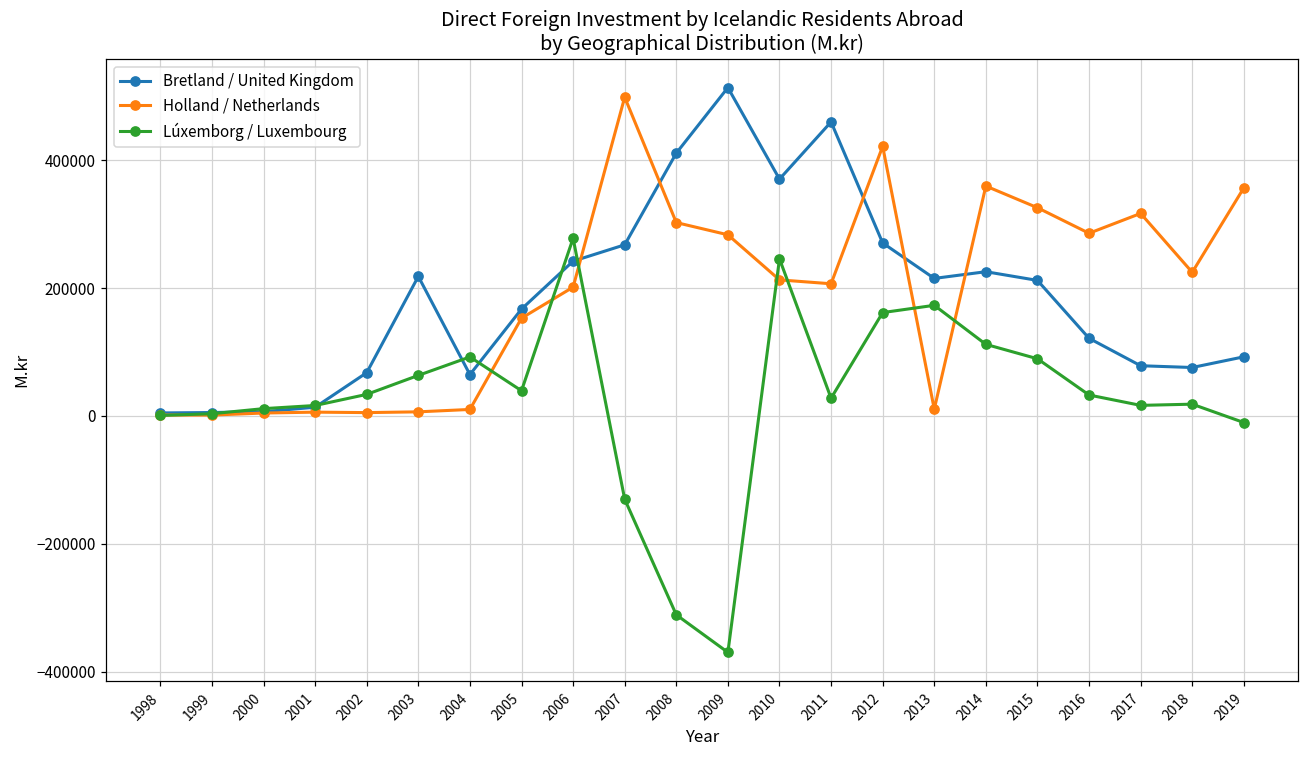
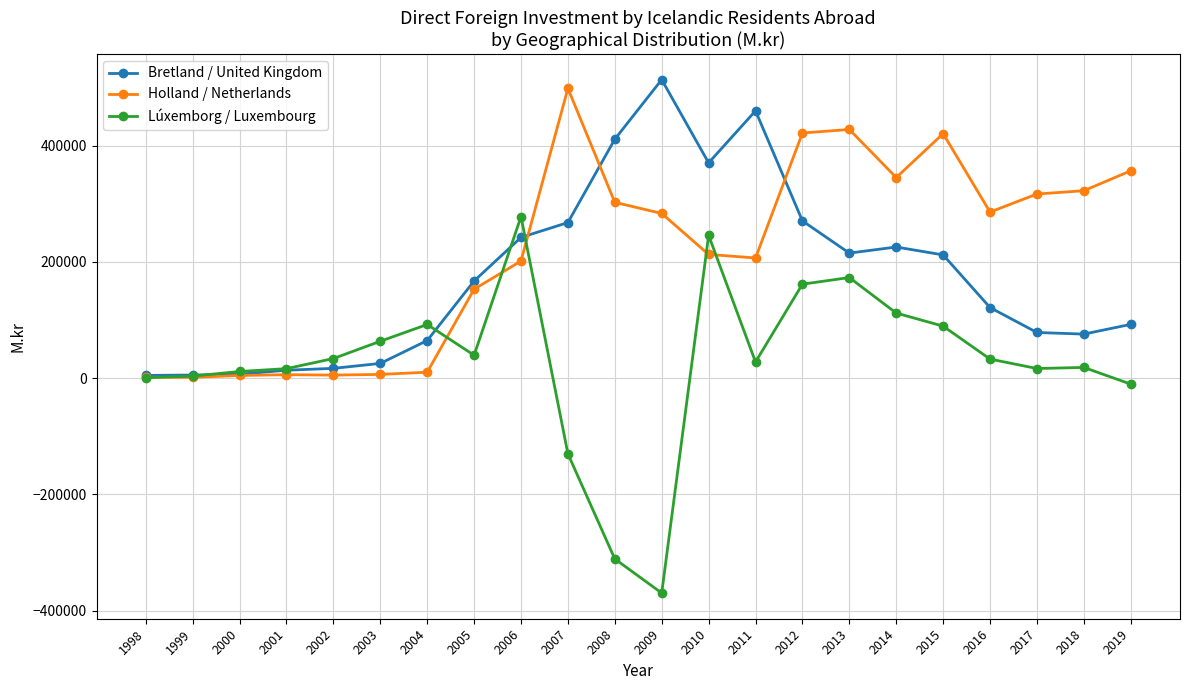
  {
    "Bretland / United Kingdom": {
-     "2002": 70000,
-     "2003": 220000,
+     "2002": 20000,
+     "2003": 30000,
      "2004": 60000,
      "2005": 170000,
      "2006": 240000,
      "2007": 270000,
      "2008": 410000,
      "2009": 510000,
      "2010": 370000,
      "2011": 460000,
      "2012": 270000,
      "2013": 220000,
      "2014": 230000,
      "2015": 210000,
      "2016": 120000,
      "2017": 80000,
      "2018": 80000,
      "2019": 90000
    },
    "Holland / Netherlands": {
      "2001": 10000,
      "2002": 10000,
      "2003": 10000,
      "2004": 10000,
      "2005": 150000,
      "2006": 200000,
      "2007": 500000,
      "2008": 300000,
      "2009": 280000,
      "2010": 210000,
      "2011": 210000,
      "2012": 420000,
-     "2013": 10000,
-     "2014": 360000,
-     "2015": 330000,
+     "2013": 430000,
+     "2014": 350000,
+     "2015": 420000,
      "2016": 290000,
      "2017": 320000,
-     "2018": 220000,
+     "2018": 320000,
      "2019": 360000
    },
    "Lúxemborg / Luxembourg": {
      "2000": 10000,
      "2002": 30000,
      "2003": 60000,
      "2004": 90000,
      "2005": 40000,
      "2006": 280000,
      "2007": -130000,
      "2008": -310000,
      "2009": -370000,
      "2010": 250000,
      "2011": 30000,
      "2012": 160000,
      "2013": 170000,
      "2014": 110000,
      "2015": 90000,
      "2016": 30000,
      "2017": 20000,
      "2018": 20000,
      "2019": -10000
    }
  }
